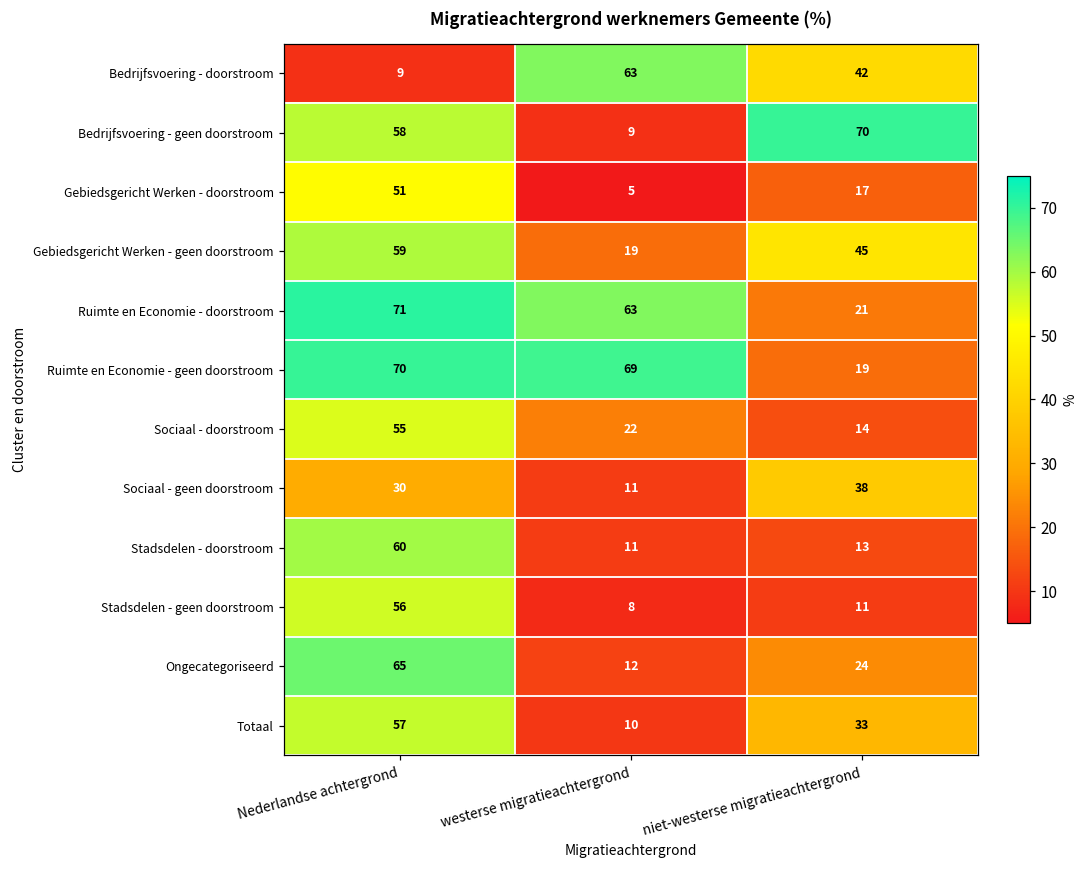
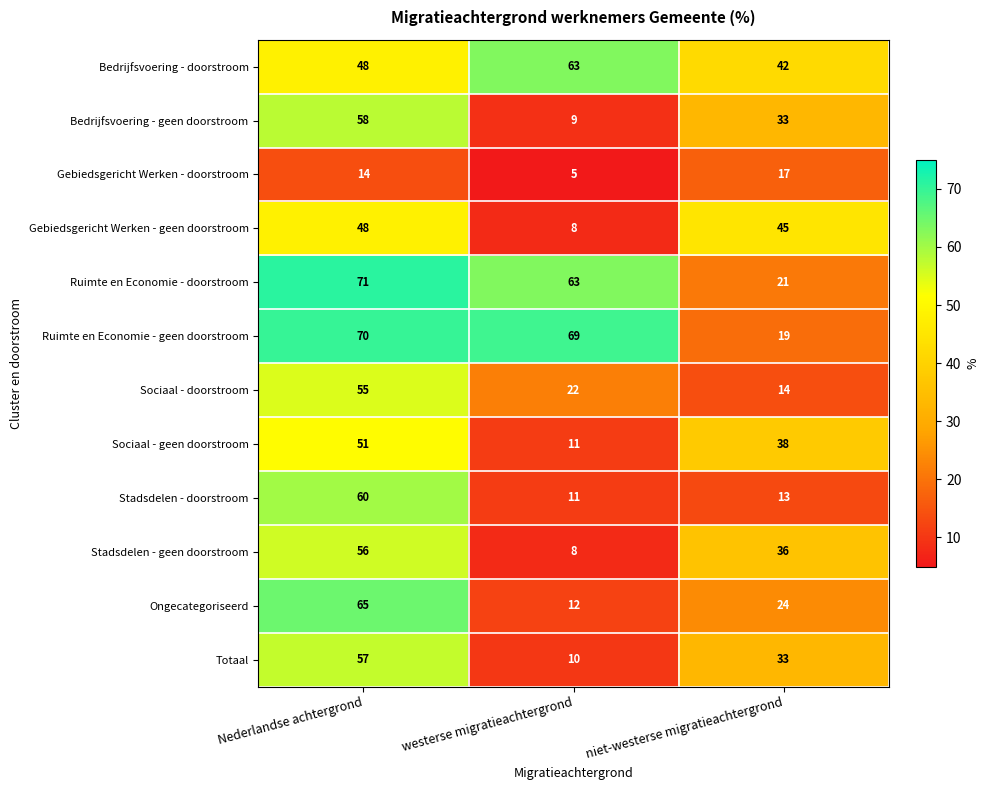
  {
    "Bedrijfsvoering - doorstroom": {
-     "Nederlandse achtergrond": 9,
+     "Nederlandse achtergrond": 48,
      "westerse migratieachtergrond": 63,
      "niet-westerse migratieachtergrond": 42
    },
    "Bedrijfsvoering - geen doorstroom": {
      "Nederlandse achtergrond": 58,
      "westerse migratieachtergrond": 9,
-     "niet-westerse migratieachtergrond": 70
+     "niet-westerse migratieachtergrond": 33
    },
    "Gebiedsgericht Werken - doorstroom": {
-     "Nederlandse achtergrond": 51,
+     "Nederlandse achtergrond": 14,
      "westerse migratieachtergrond": 5,
      "niet-westerse migratieachtergrond": 17
    },
    "Gebiedsgericht Werken - geen doorstroom": {
-     "Nederlandse achtergrond": 59,
-     "westerse migratieachtergrond": 19,
+     "Nederlandse achtergrond": 48,
+     "westerse migratieachtergrond": 8,
      "niet-westerse migratieachtergrond": 45
    },
    "Ruimte en Economie - doorstroom": {
      "Nederlandse achtergrond": 71,
      "westerse migratieachtergrond": 63,
      "niet-westerse migratieachtergrond": 21
    },
    "Ruimte en Economie - geen doorstroom": {
      "Nederlandse achtergrond": 70,
      "westerse migratieachtergrond": 69,
      "niet-westerse migratieachtergrond": 19
    },
    "Sociaal - doorstroom": {
      "Nederlandse achtergrond": 55,
      "westerse migratieachtergrond": 22,
      "niet-westerse migratieachtergrond": 14
    },
    "Sociaal - geen doorstroom": {
-     "Nederlandse achtergrond": 30,
+     "Nederlandse achtergrond": 51,
      "westerse migratieachtergrond": 11,
      "niet-westerse migratieachtergrond": 38
    },
    "Stadsdelen - doorstroom": {
      "Nederlandse achtergrond": 60,
      "westerse migratieachtergrond": 11,
      "niet-westerse migratieachtergrond": 13
    },
    "Stadsdelen - geen doorstroom": {
      "Nederlandse achtergrond": 56,
      "westerse migratieachtergrond": 8,
-     "niet-westerse migratieachtergrond": 11
+     "niet-westerse migratieachtergrond": 36
    },
    "Ongecategoriseerd": {
      "Nederlandse achtergrond": 65,
      "westerse migratieachtergrond": 12,
      "niet-westerse migratieachtergrond": 24
    },
    "Totaal": {
      "Nederlandse achtergrond": 57,
      "westerse migratieachtergrond": 10,
      "niet-westerse migratieachtergrond": 33
    }
  }
